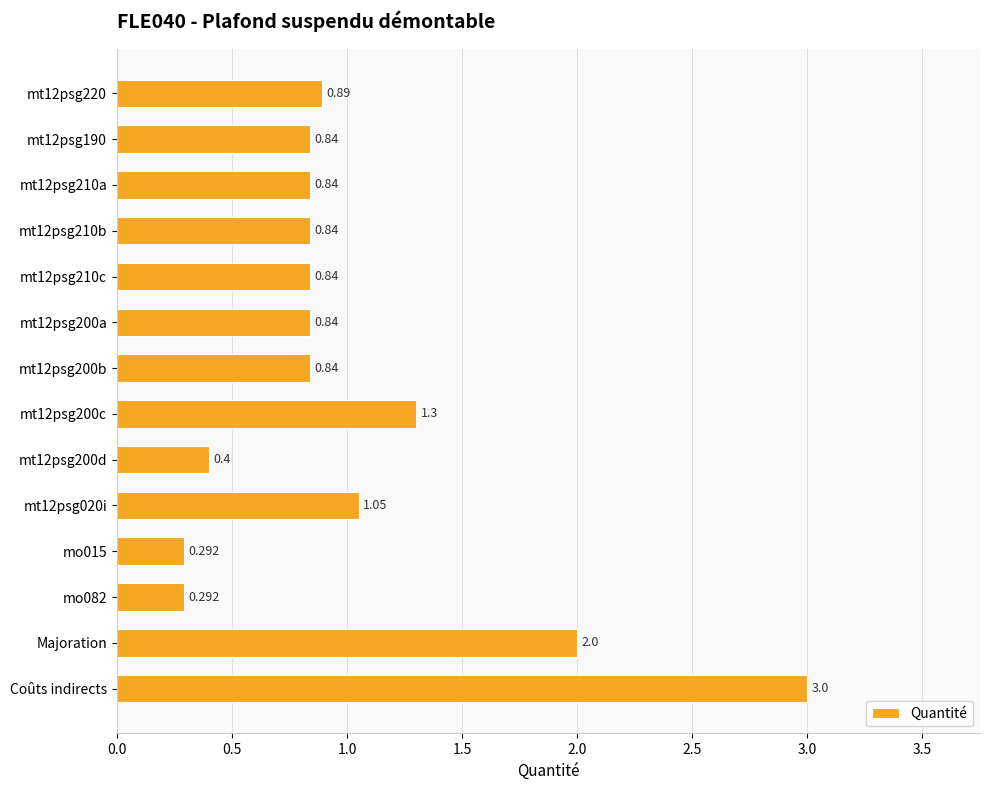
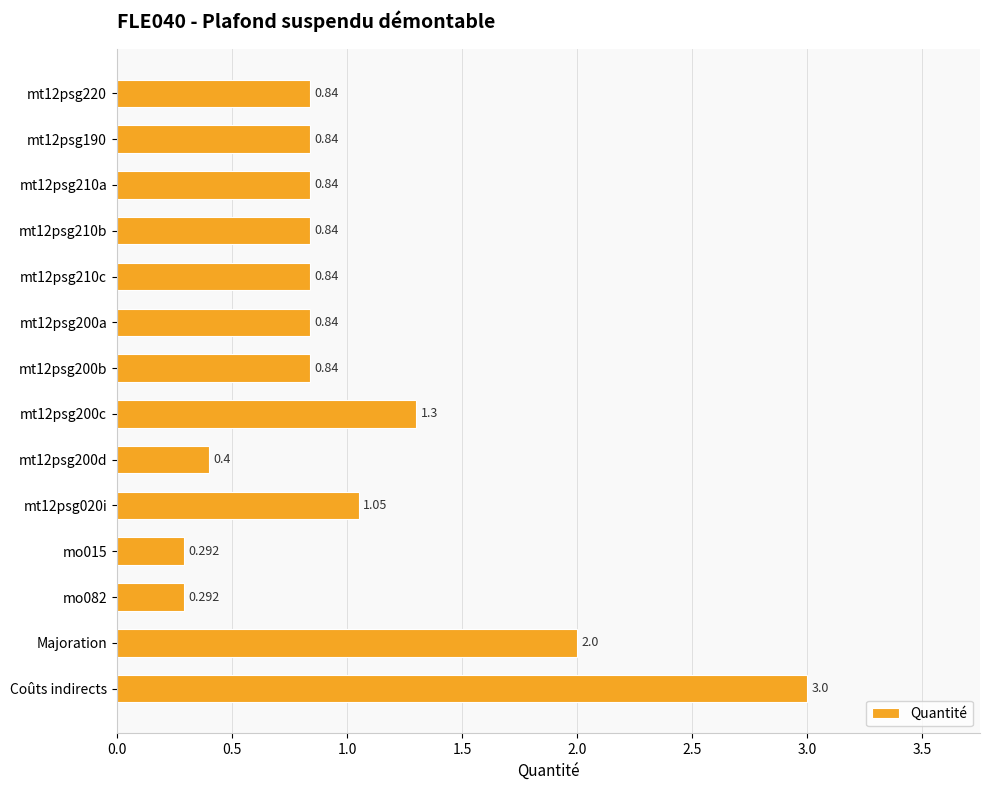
  {
-   "mt12psg220": 0.89,
+   "mt12psg220": 0.84,
    "mt12psg190": 0.84,
    "mt12psg210a": 0.84,
    "mt12psg210b": 0.84,
    "mt12psg210c": 0.84,
    "mt12psg200a": 0.84,
    "mt12psg200b": 0.84,
    "mt12psg200c": 1.3,
    "mt12psg200d": 0.4,
    "mt12psg020i": 1.05,
    "mo015": 0.292,
    "mo082": 0.292,
    "Majoration": 2.0,
    "Coûts indirects": 3.0
  }
